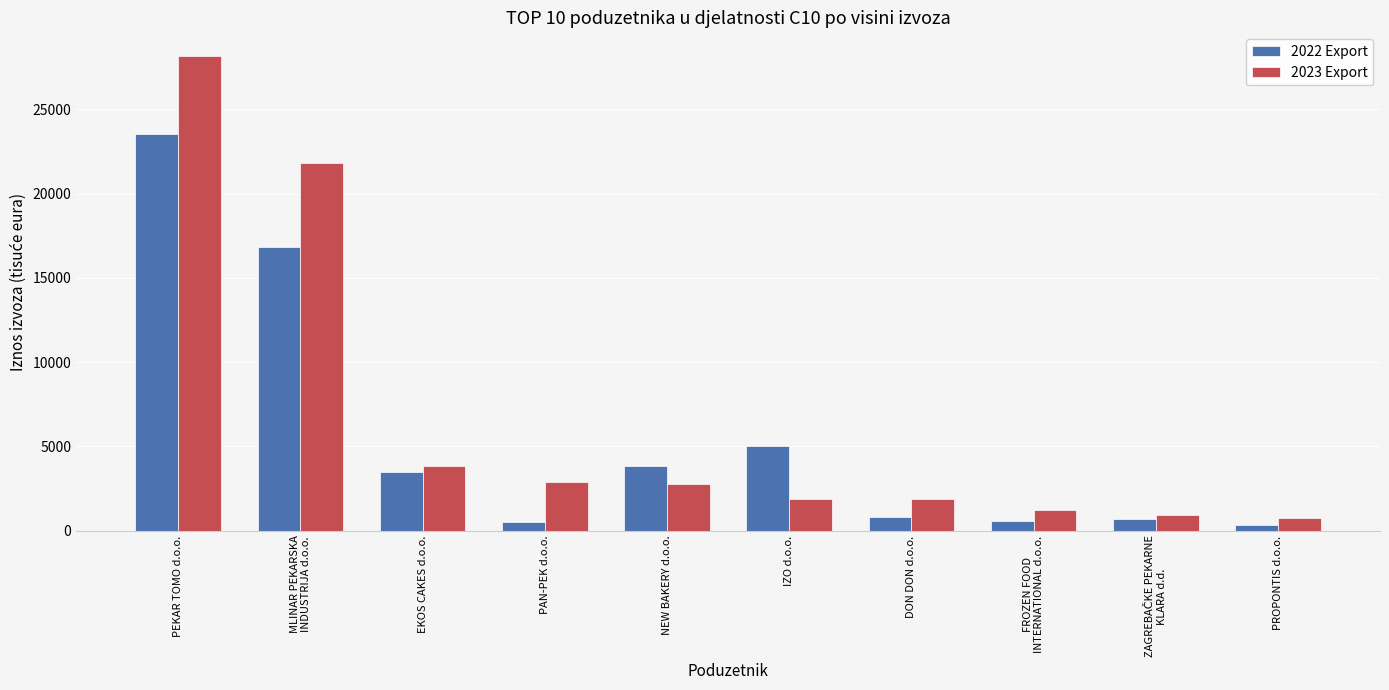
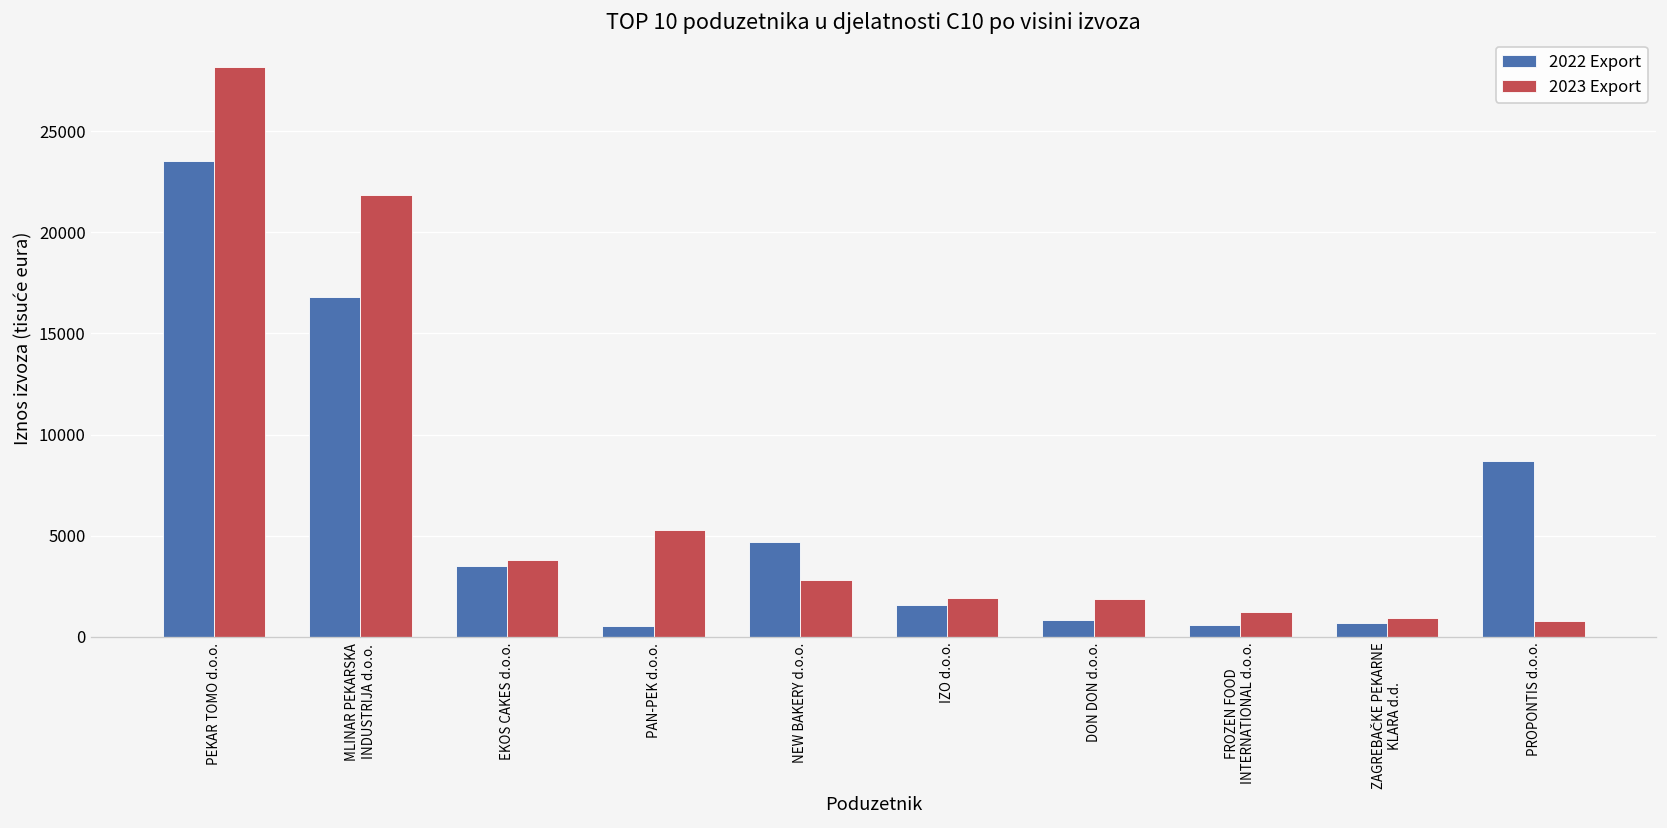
  {
    "2022 Export": {
      "PEKAR TOMO d.o.o.": 23500,
      "MLINAR PEKARSKA INDUSTRIJA d.o.o.": 16800,
      "EKOS CAKES d.o.o.": 3500,
      "PAN-PEK d.o.o.": 500,
-     "NEW BAKERY d.o.o.": 3800,
-     "IZO d.o.o.": 5000,
+     "NEW BAKERY d.o.o.": 4700,
+     "IZO d.o.o.": 1600,
      "DON DON d.o.o.": 800,
      "FROZEN FOOD INTERNATIONAL d.o.o.": 600,
      "ZAGREBAČKE PEKARNE KLARA d.d.": 700,
-     "PROPONTIS d.o.o.": 300
+     "PROPONTIS d.o.o.": 8700
    },
    "2023 Export": {
      "PEKAR TOMO d.o.o.": 28200,
      "MLINAR PEKARSKA INDUSTRIJA d.o.o.": 21800,
      "EKOS CAKES d.o.o.": 3800,
-     "PAN-PEK d.o.o.": 2900,
+     "PAN-PEK d.o.o.": 5300,
      "NEW BAKERY d.o.o.": 2800,
      "IZO d.o.o.": 1900,
      "DON DON d.o.o.": 1900,
      "FROZEN FOOD INTERNATIONAL d.o.o.": 1200,
      "ZAGREBAČKE PEKARNE KLARA d.d.": 900,
      "PROPONTIS d.o.o.": 800
    }
  }
